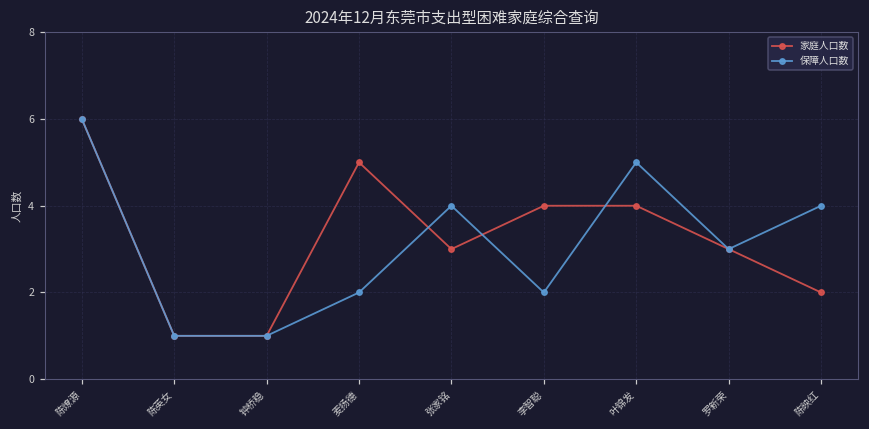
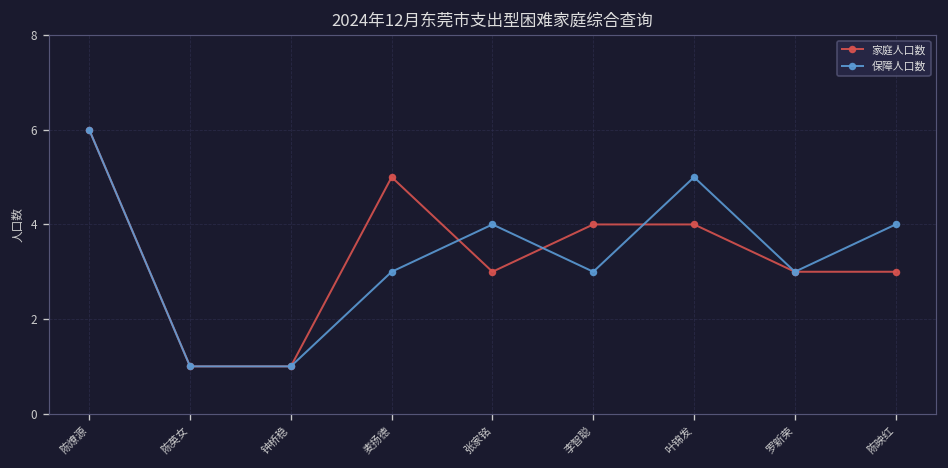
  {
    "家庭人口数": {
      "麦扬德": 5,
      "张家铭": 3,
      "李智聪": 4,
      "叶锦发": 4,
-     "陈映红": 2
+     "陈映红": 3
    },
    "保障人口数": {
-     "麦扬德": 2,
+     "麦扬德": 3,
      "张家铭": 4,
-     "李智聪": 2,
+     "李智聪": 3,
      "叶锦发": 5,
      "陈映红": 4
    }
  }
